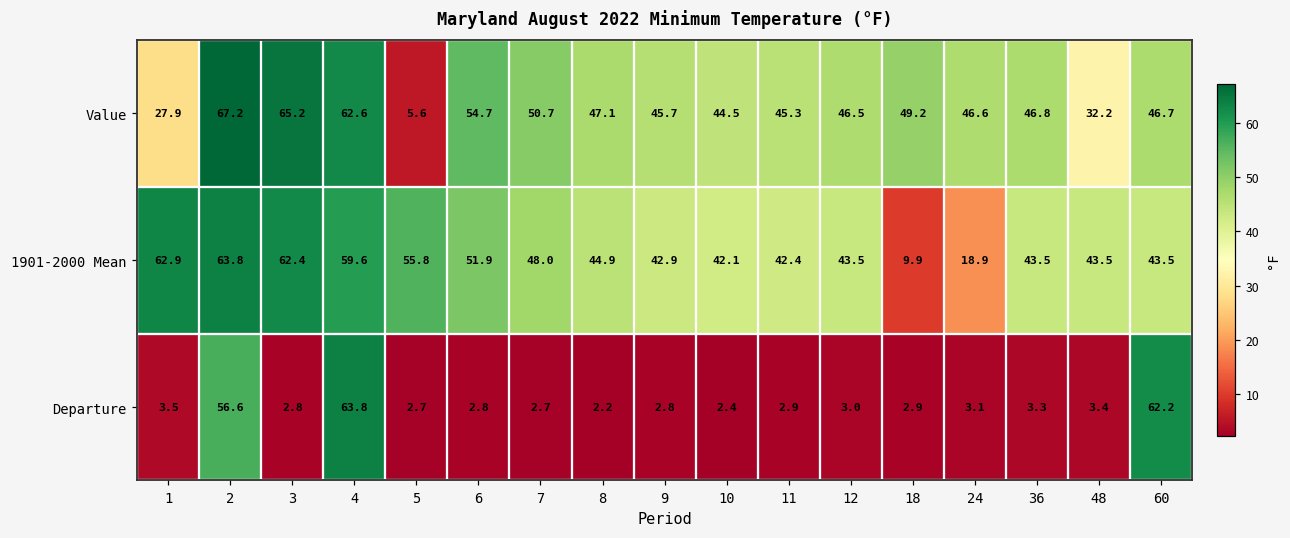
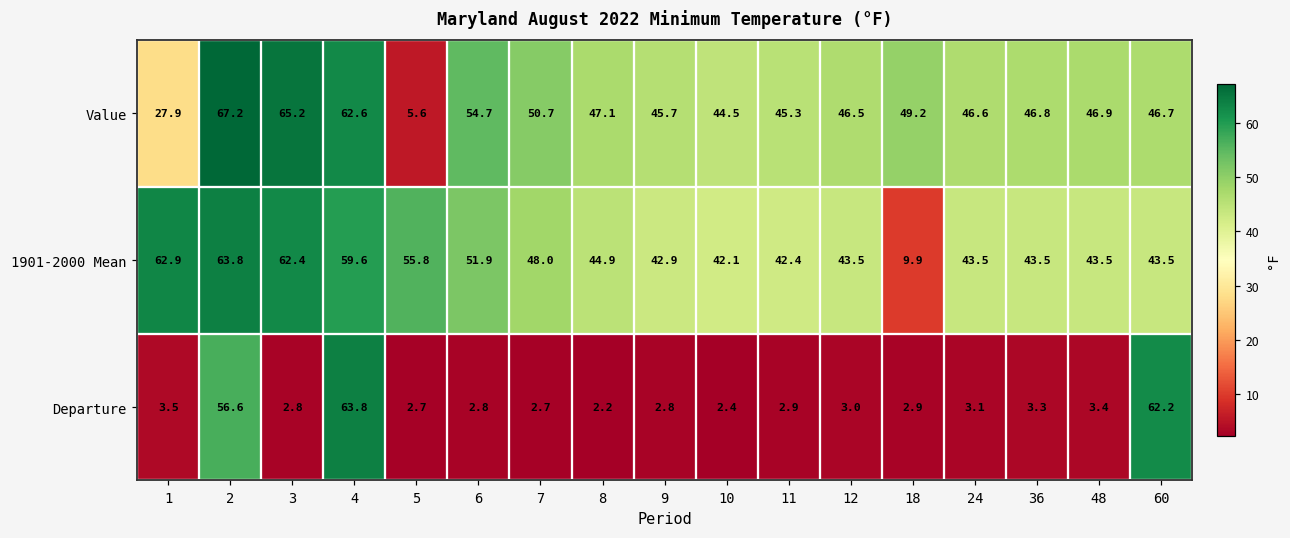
  {
    "Value": {
      "1": 27.9,
      "2": 67.2,
      "3": 65.2,
      "4": 62.6,
      "5": 5.6,
      "6": 54.7,
      "7": 50.7,
      "8": 47.1,
      "9": 45.7,
      "10": 44.5,
      "11": 45.3,
      "12": 46.5,
      "18": 49.2,
      "24": 46.6,
      "36": 46.8,
-     "48": 32.2,
+     "48": 46.9,
      "60": 46.7
    },
    "1901-2000 Mean": {
      "1": 62.9,
      "2": 63.8,
      "3": 62.4,
      "4": 59.6,
      "5": 55.8,
      "6": 51.9,
      "7": 48.0,
      "8": 44.9,
      "9": 42.9,
      "10": 42.1,
      "11": 42.4,
      "12": 43.5,
      "18": 9.9,
-     "24": 18.9,
+     "24": 43.5,
      "36": 43.5,
      "48": 43.5,
      "60": 43.5
    },
    "Departure": {
      "1": 3.5,
      "2": 56.6,
      "3": 2.8,
      "4": 63.8,
      "5": 2.7,
      "6": 2.8,
      "7": 2.7,
      "8": 2.2,
      "9": 2.8,
      "10": 2.4,
      "11": 2.9,
      "12": 3.0,
      "18": 2.9,
      "24": 3.1,
      "36": 3.3,
      "48": 3.4,
      "60": 62.2
    }
  }
